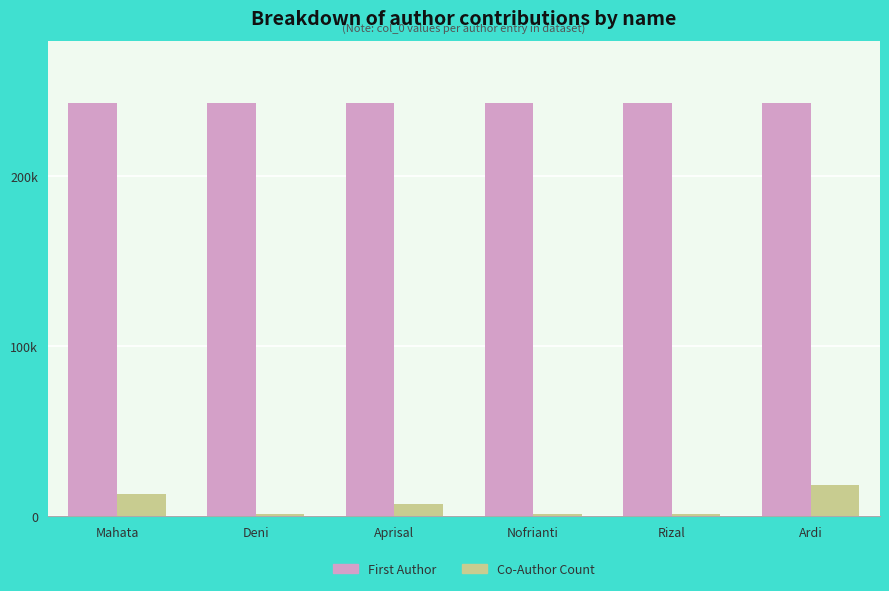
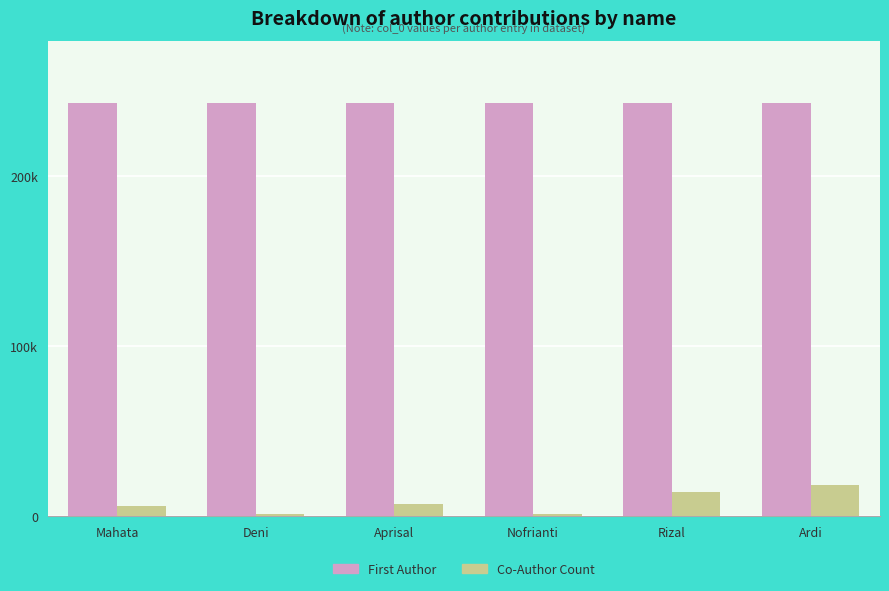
  {
    "First Author": {
      "Mahata": 243000,
      "Deni": 243000,
      "Aprisal": 243000,
      "Nofrianti": 243000,
      "Rizal": 243000,
      "Ardi": 243000
    },
    "Co-Author Count": {
-     "Mahata": 13000,
+     "Mahata": 6000,
      "Aprisal": 7000,
-     "Rizal": 1000,
+     "Rizal": 14000,
      "Ardi": 18000
    }
  }
